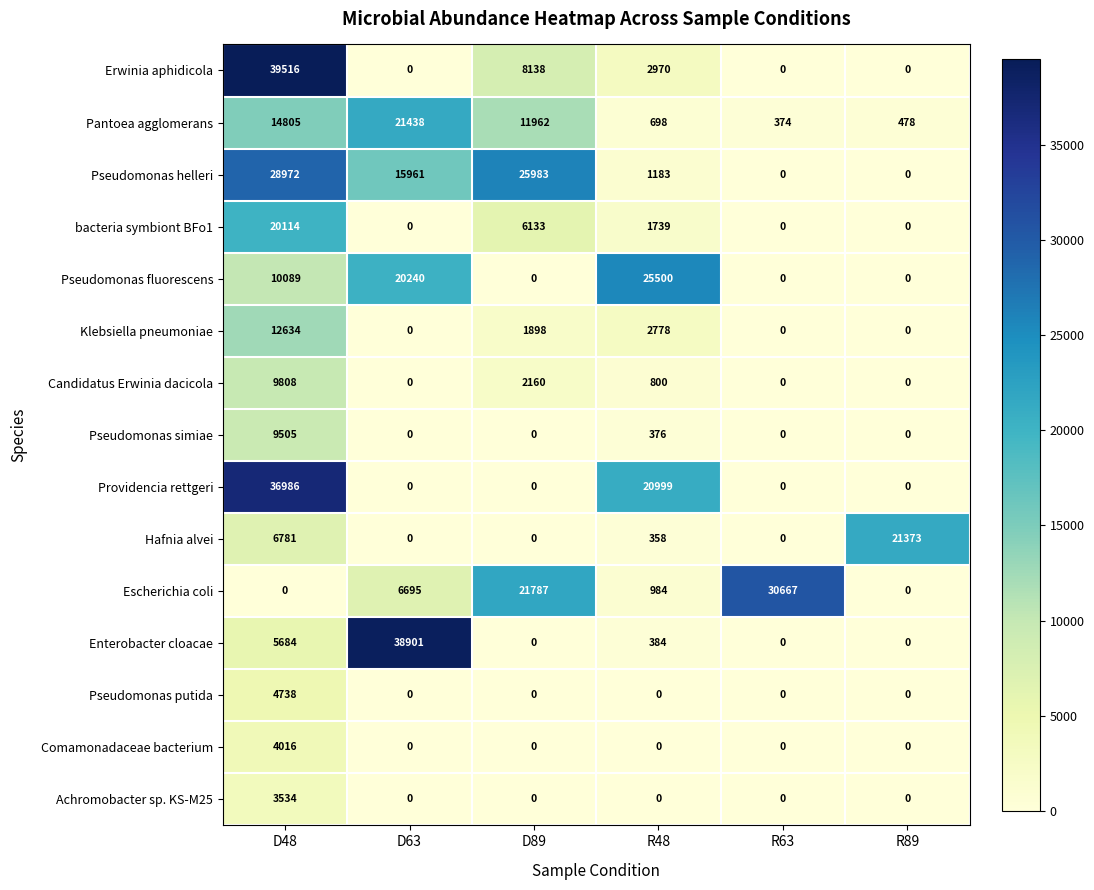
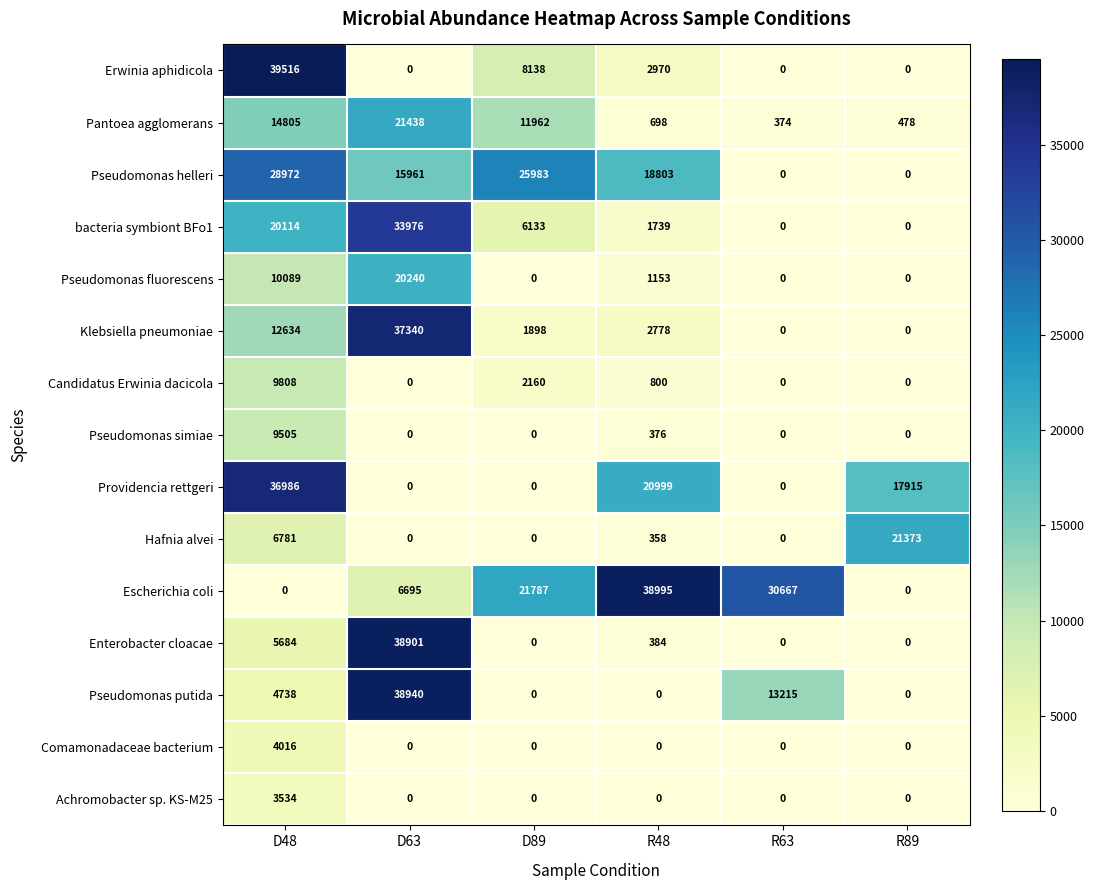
  {
    "Erwinia aphidicola": {
      "D48": 39516,
      "D63": 0,
      "D89": 8138,
      "R48": 2970,
      "R63": 0,
      "R89": 0
    },
    "Pantoea agglomerans": {
      "D48": 14805,
      "D63": 21438,
      "D89": 11962,
      "R48": 698,
      "R63": 374,
      "R89": 478
    },
    "Pseudomonas helleri": {
      "D48": 28972,
      "D63": 15961,
      "D89": 25983,
-     "R48": 1183,
+     "R48": 18803,
      "R63": 0,
      "R89": 0
    },
    "bacteria symbiont BFo1": {
      "D48": 20114,
-     "D63": 0,
+     "D63": 33976,
      "D89": 6133,
      "R48": 1739,
      "R63": 0,
      "R89": 0
    },
    "Pseudomonas fluorescens": {
      "D48": 10089,
      "D63": 20240,
      "D89": 0,
-     "R48": 25500,
+     "R48": 1153,
      "R63": 0,
      "R89": 0
    },
    "Klebsiella pneumoniae": {
      "D48": 12634,
-     "D63": 0,
+     "D63": 37340,
      "D89": 1898,
      "R48": 2778,
      "R63": 0,
      "R89": 0
    },
    "Candidatus Erwinia dacicola": {
      "D48": 9808,
      "D63": 0,
      "D89": 2160,
      "R48": 800,
      "R63": 0,
      "R89": 0
    },
    "Pseudomonas simiae": {
      "D48": 9505,
      "D63": 0,
      "D89": 0,
      "R48": 376,
      "R63": 0,
      "R89": 0
    },
    "Providencia rettgeri": {
      "D48": 36986,
      "D63": 0,
      "D89": 0,
      "R48": 20999,
      "R63": 0,
-     "R89": 0
+     "R89": 17915
    },
    "Hafnia alvei": {
      "D48": 6781,
      "D63": 0,
      "D89": 0,
      "R48": 358,
      "R63": 0,
      "R89": 21373
    },
    "Escherichia coli": {
      "D48": 0,
      "D63": 6695,
      "D89": 21787,
-     "R48": 984,
+     "R48": 38995,
      "R63": 30667,
      "R89": 0
    },
    "Enterobacter cloacae": {
      "D48": 5684,
      "D63": 38901,
      "D89": 0,
      "R48": 384,
      "R63": 0,
      "R89": 0
    },
    "Pseudomonas putida": {
      "D48": 4738,
-     "D63": 0,
+     "D63": 38940,
      "D89": 0,
      "R48": 0,
-     "R63": 0,
+     "R63": 13215,
      "R89": 0
    },
    "Comamonadaceae bacterium": {
      "D48": 4016,
      "D63": 0,
      "D89": 0,
      "R48": 0,
      "R63": 0,
      "R89": 0
    },
    "Achromobacter sp. KS-M25": {
      "D48": 3534,
      "D63": 0,
      "D89": 0,
      "R48": 0,
      "R63": 0,
      "R89": 0
    }
  }
